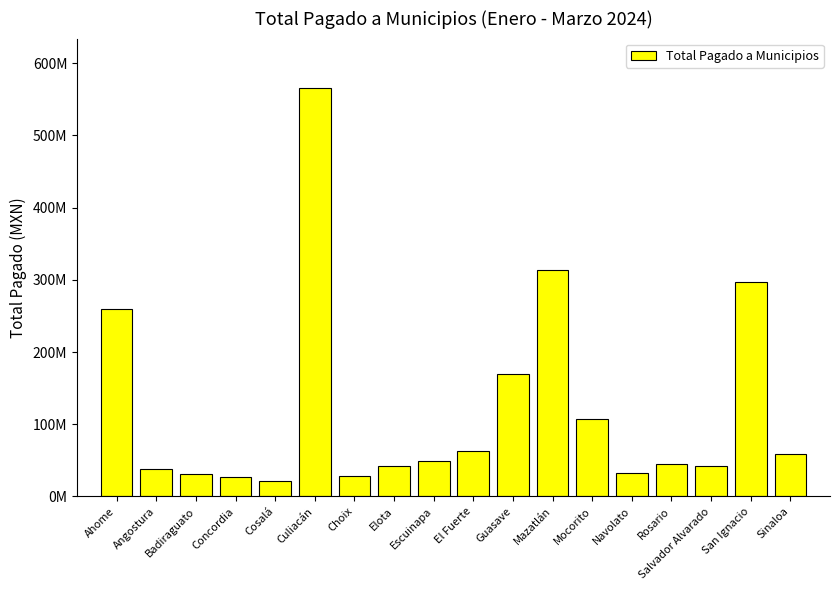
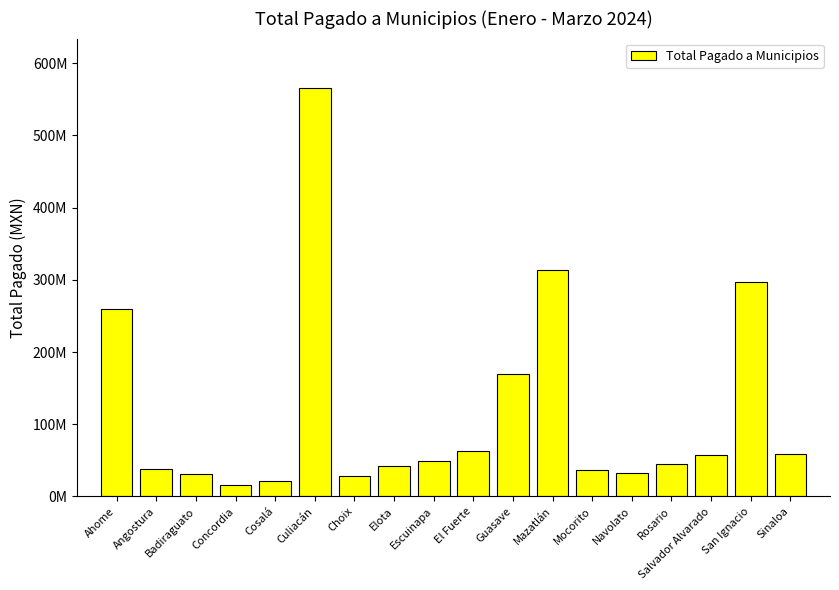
  {
    "Ahome": 260000000,
    "Angostura": 40000000,
    "Badiraguato": 30000000,
-   "Concordia": 30000000,
+   "Concordia": 20000000,
    "Cosalá": 20000000,
    "Culiacán": 570000000,
    "Choix": 30000000,
    "Elota": 40000000,
    "Escuinapa": 50000000,
    "El Fuerte": 60000000,
    "Guasave": 170000000,
    "Mazatlán": 310000000,
-   "Mocorito": 110000000,
+   "Mocorito": 40000000,
    "Navolato": 30000000,
    "Rosario": 40000000,
-   "Salvador Alvarado": 40000000,
+   "Salvador Alvarado": 60000000,
    "San Ignacio": 300000000,
    "Sinaloa": 60000000
  }
